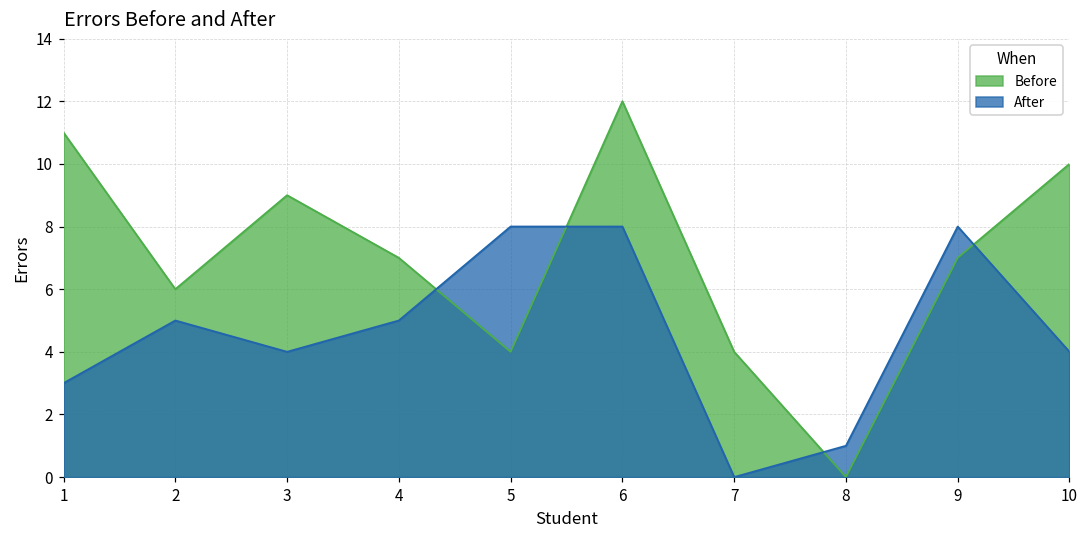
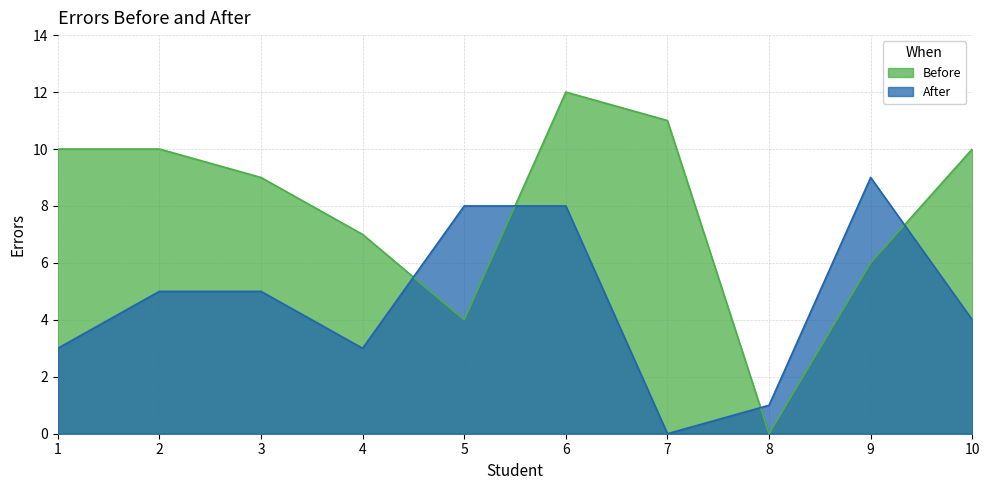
  {
    "Before": {
-     "1": 11,
-     "2": 6,
+     "1": 10,
+     "2": 10,
      "3": 9,
      "4": 7,
      "5": 4,
      "6": 12,
-     "7": 4,
+     "7": 11,
      "8": 0,
-     "9": 7,
+     "9": 6,
      "10": 10
    },
    "After": {
      "1": 3,
      "2": 5,
-     "3": 4,
-     "4": 5,
+     "3": 5,
+     "4": 3,
      "5": 8,
      "6": 8,
      "7": 0,
      "8": 1,
-     "9": 8,
+     "9": 9,
      "10": 4
    }
  }
